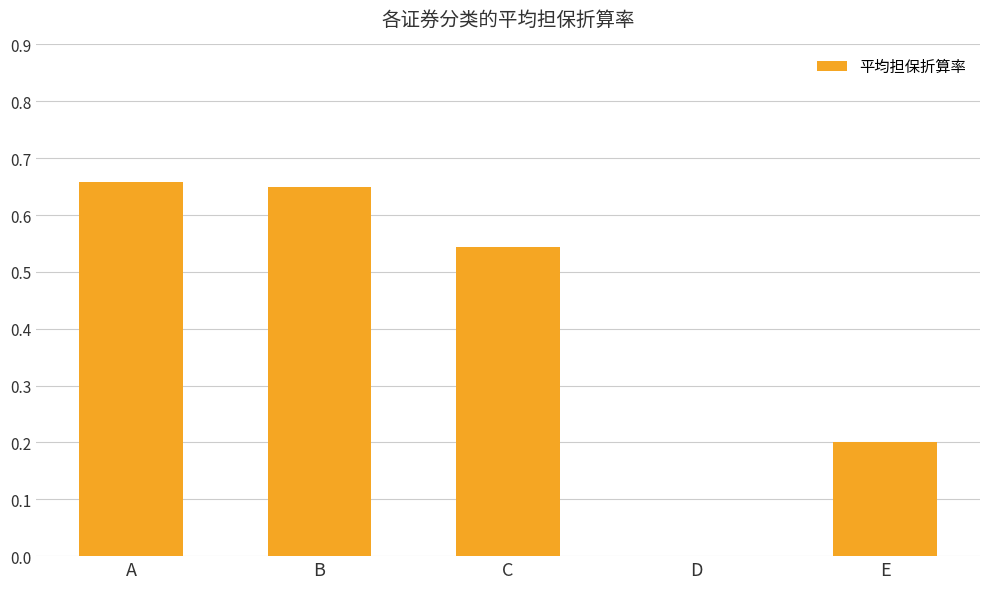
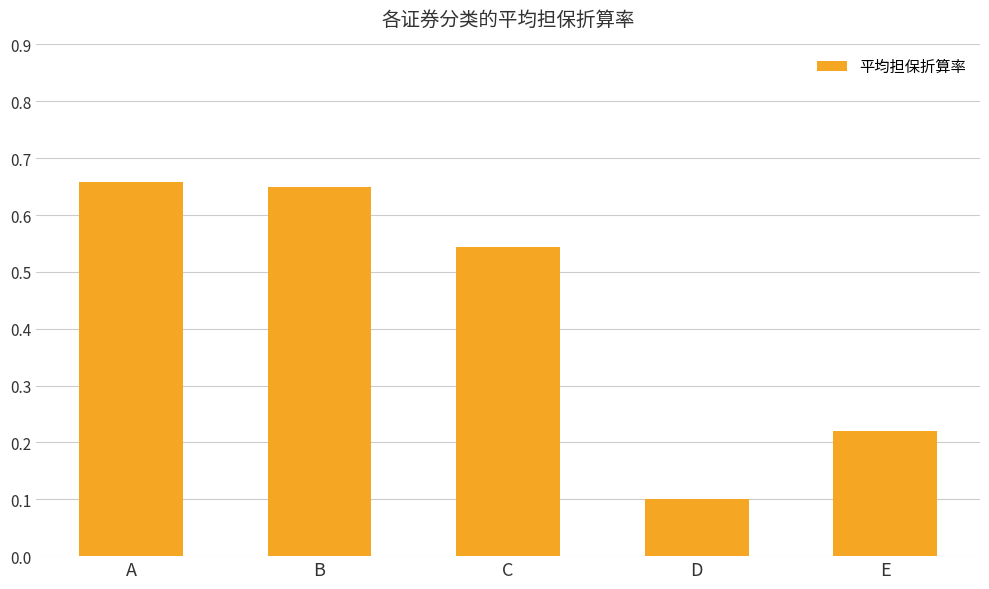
  {
    "A": 0.66,
    "B": 0.65,
    "C": 0.54,
-   "D": 0.0,
-   "E": 0.20
+   "D": 0.1,
+   "E": 0.22
  }
